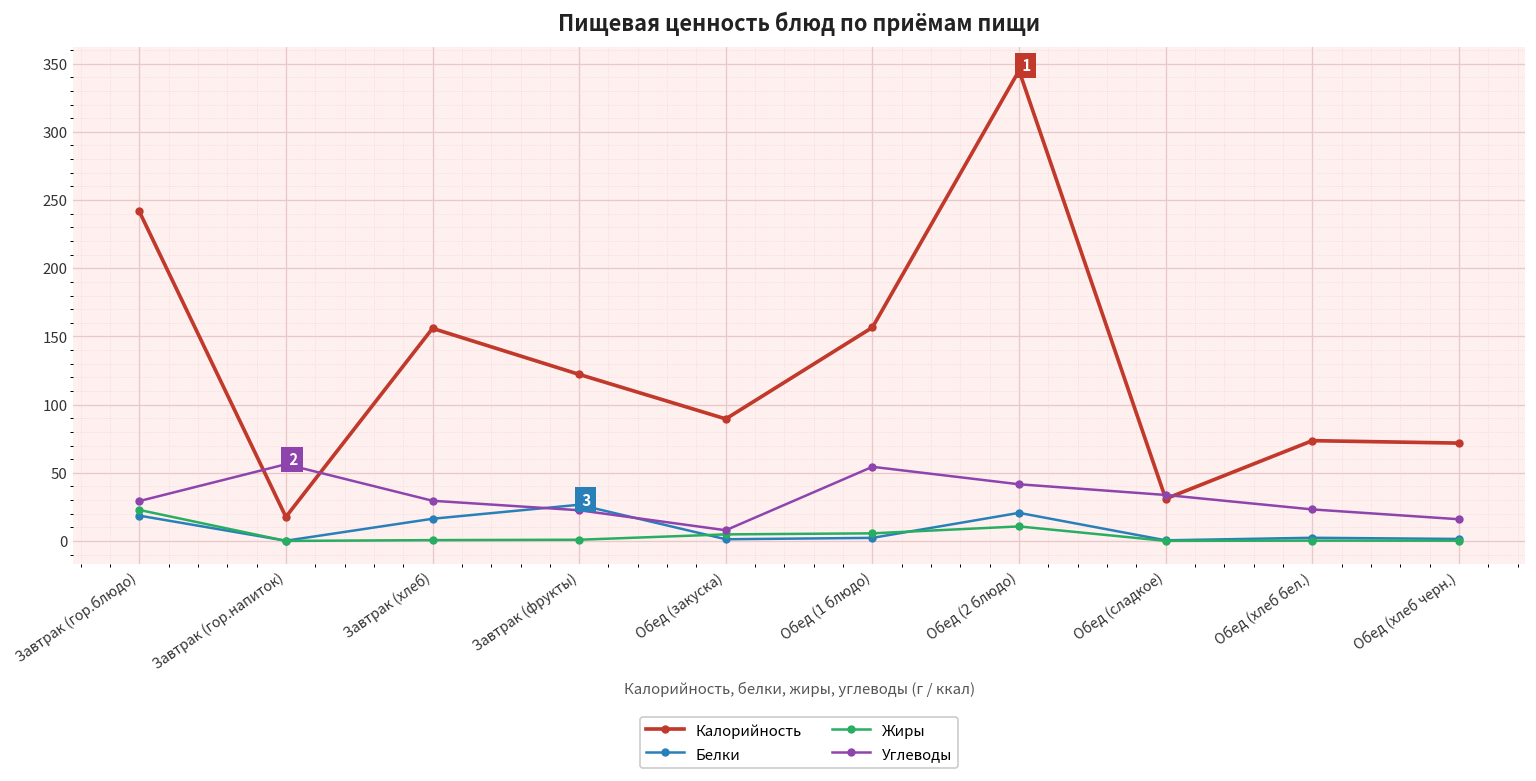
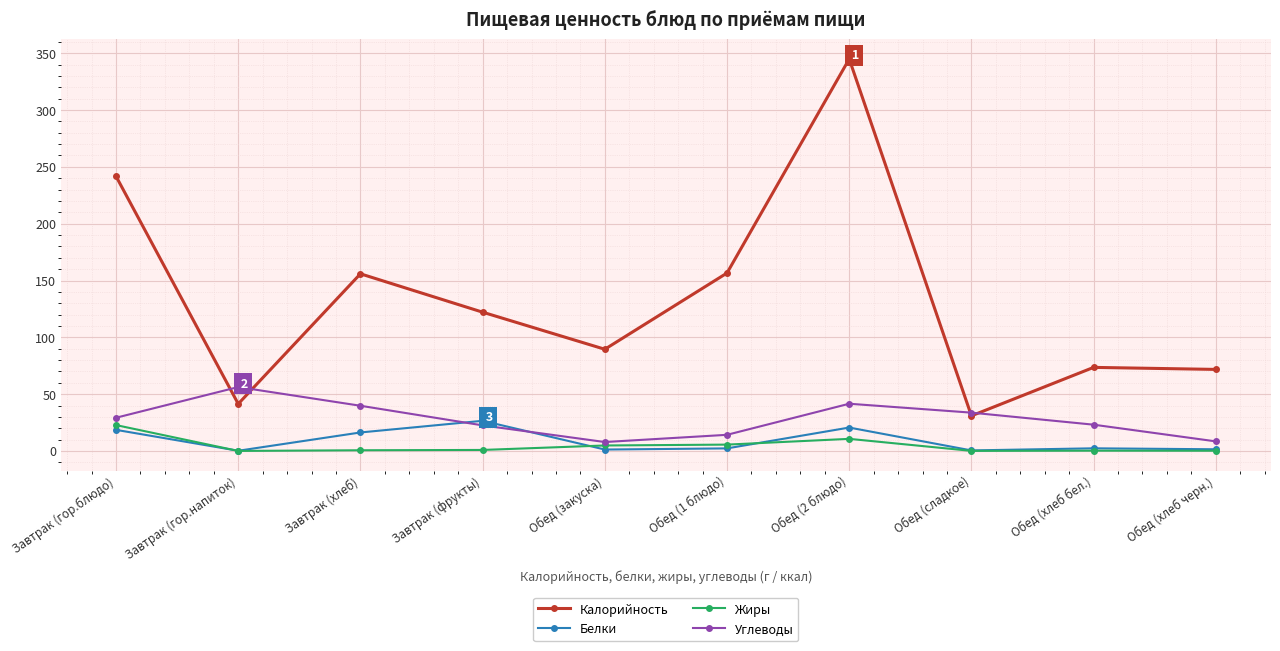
  {
    "Калорийность": {
      "Завтрак (гор.блюдо)": 242,
-     "Завтрак (гор.напиток)": 18,
+     "Завтрак (гор.напиток)": 41,
      "Завтрак (хлеб)": 156,
      "Завтрак (фрукты)": 122,
      "Обед (закуска)": 90,
      "Обед (1 блюдо)": 157,
      "Обед (сладкое)": 31,
      "Обед (хлеб бел.)": 74,
      "Обед (хлеб черн.)": 72
    },
    "Белки": {
      "Завтрак (гор.блюдо)": 19,
      "Завтрак (хлеб)": 16,
      "Обед (закуска)": 1,
      "Обед (1 блюдо)": 2,
      "Обед (2 блюдо)": 21
    },
    "Жиры": {
      "Завтрак (гор.блюдо)": 23,
      "Завтрак (хлеб)": 1,
      "Завтрак (фрукты)": 1,
      "Обед (закуска)": 5,
      "Обед (1 блюдо)": 6,
      "Обед (2 блюдо)": 11
    },
    "Углеводы": {
      "Завтрак (гор.блюдо)": 29,
-     "Завтрак (хлеб)": 30,
+     "Завтрак (хлеб)": 40,
      "Обед (закуска)": 8,
-     "Обед (1 блюдо)": 54,
+     "Обед (1 блюдо)": 14,
      "Обед (2 блюдо)": 42,
      "Обед (сладкое)": 34,
      "Обед (хлеб бел.)": 23,
-     "Обед (хлеб черн.)": 16
+     "Обед (хлеб черн.)": 8
    }
  }
